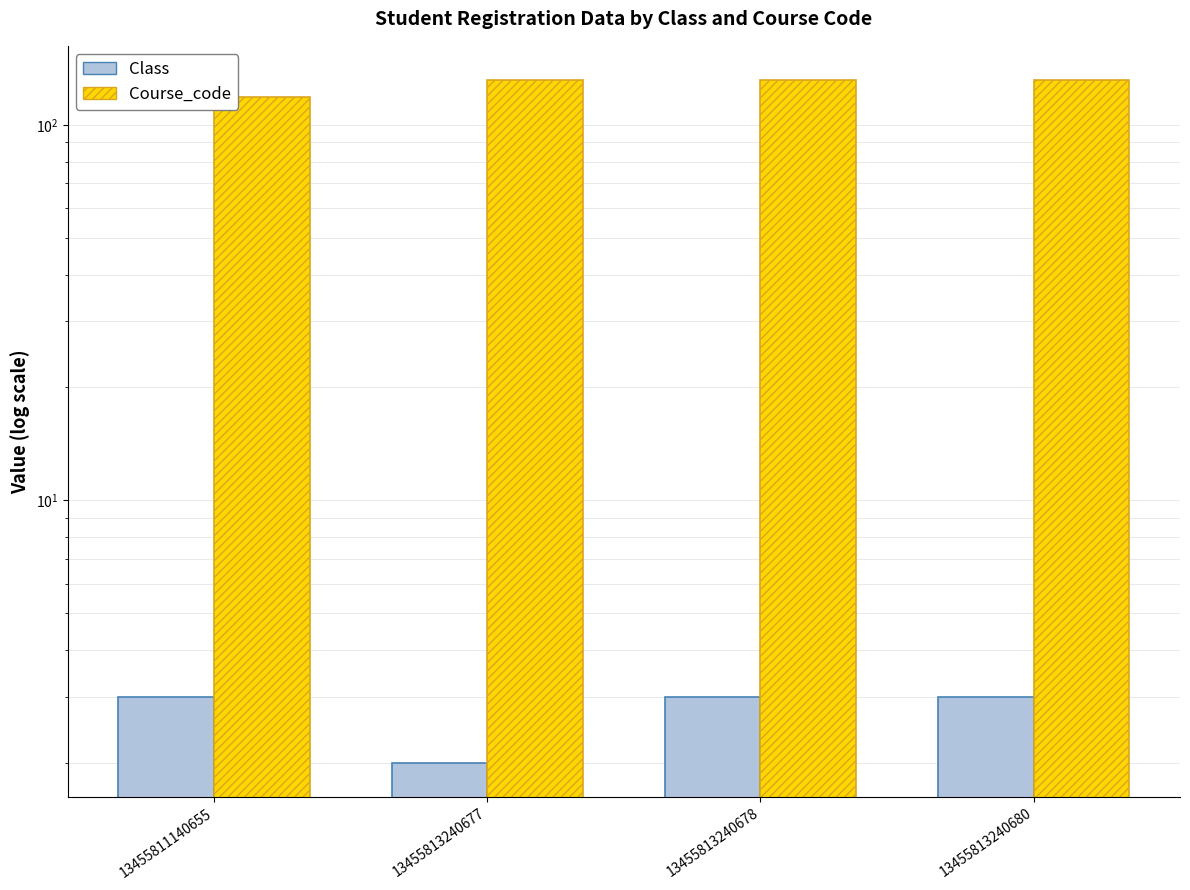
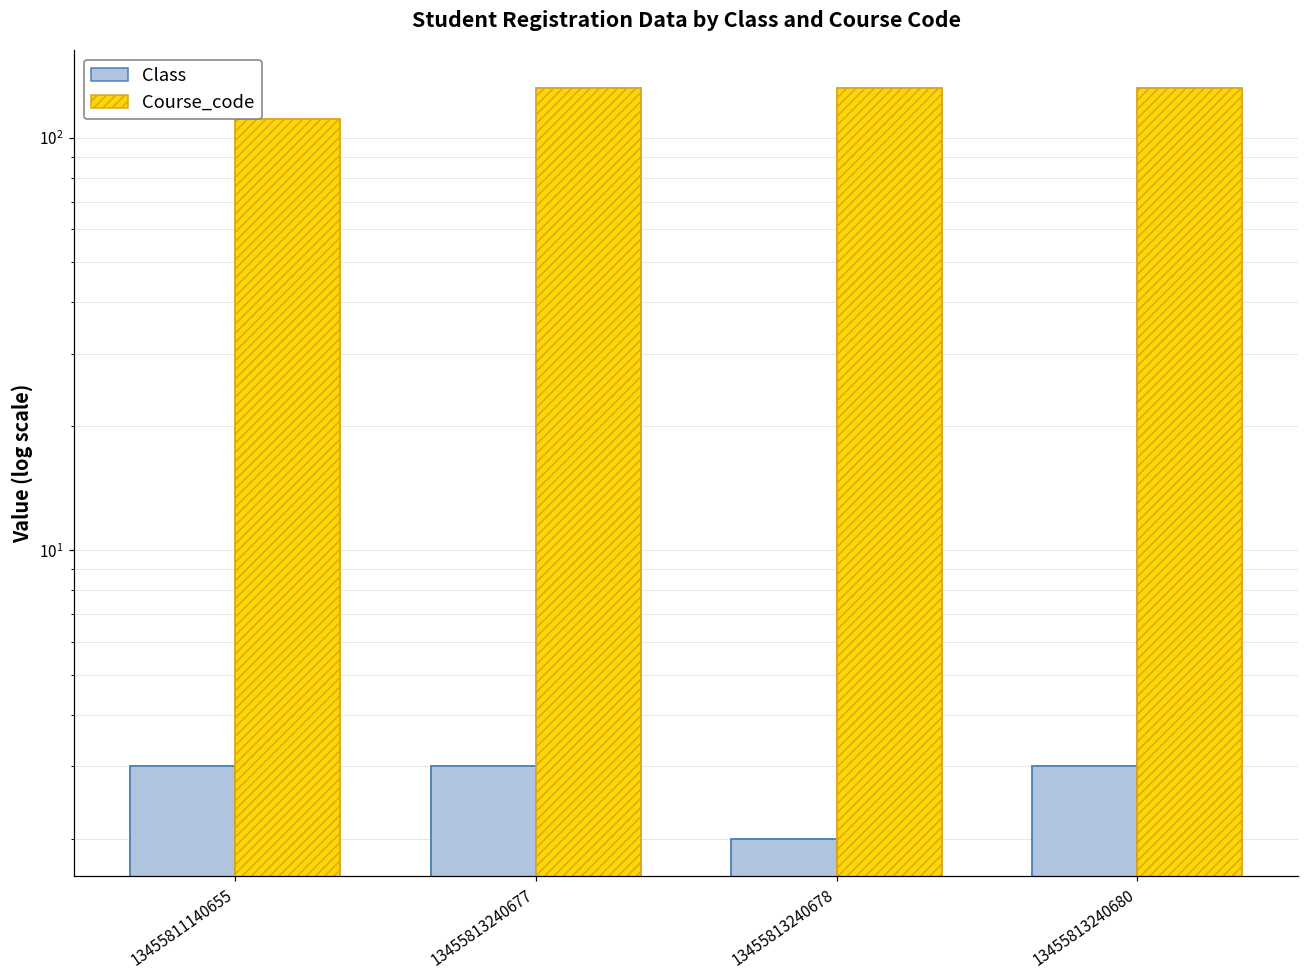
  {
    "Class": {
      "13455811140655": 3,
-     "13455813240677": 2,
-     "13455813240678": 3,
+     "13455813240677": 3,
+     "13455813240678": 2,
      "13455813240680": 3
    },
    "Course_code": {
-     "13455811140655": 119,
+     "13455811140655": 111,
      "13455813240677": 132,
      "13455813240678": 132,
      "13455813240680": 132
    }
  }
